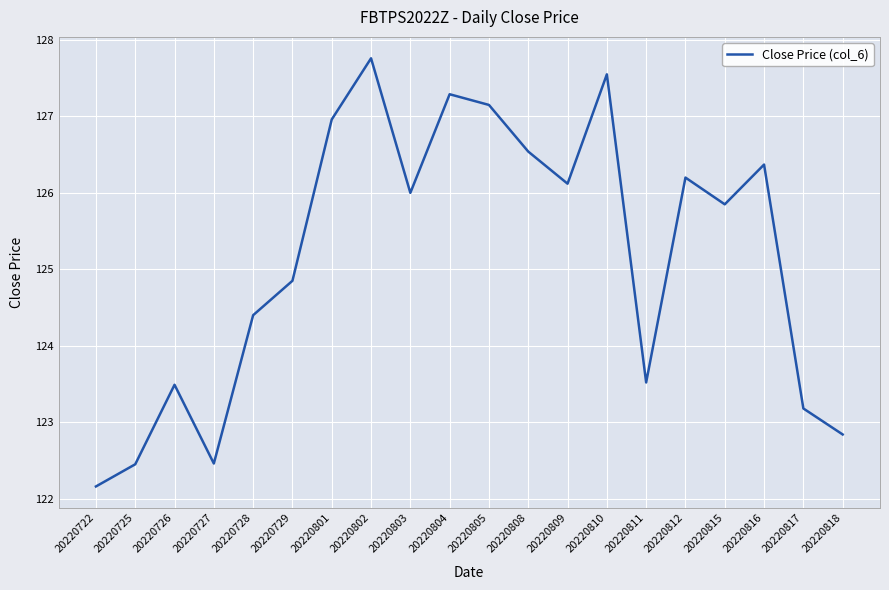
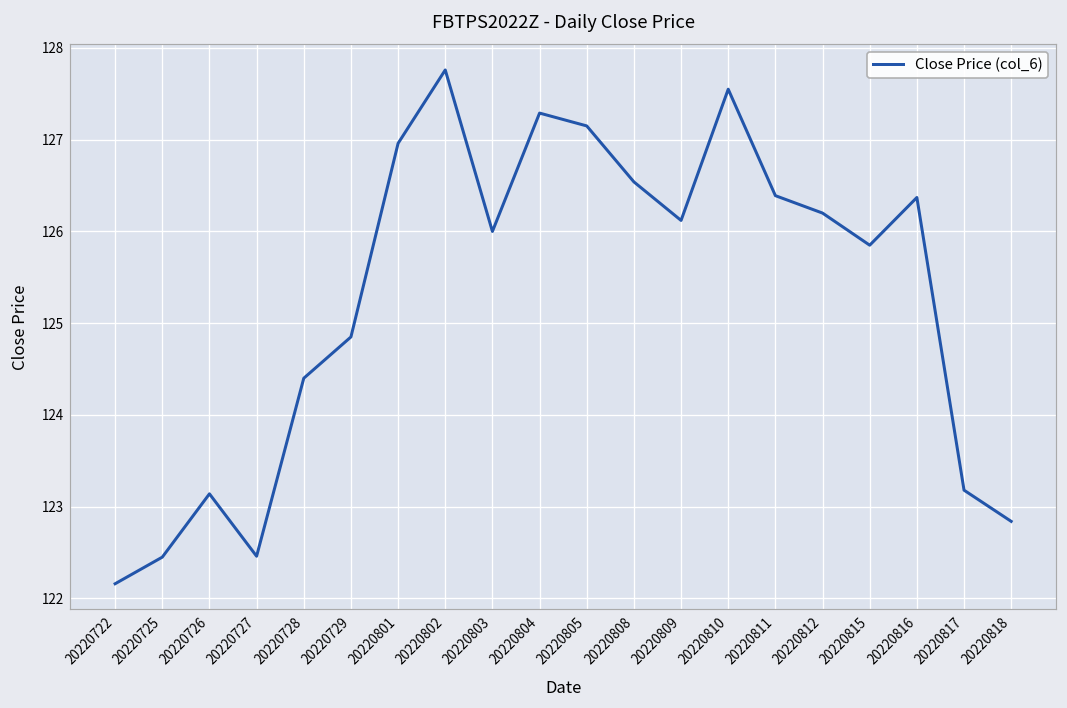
  {
    "20220722": 122.2,
    "20220725": 122.5,
-   "20220726": 123.5,
+   "20220726": 123.1,
    "20220727": 122.5,
    "20220728": 124.4,
    "20220729": 124.9,
    "20220801": 127.0,
    "20220802": 127.8,
    "20220803": 126.0,
    "20220804": 127.3,
    "20220805": 127.2,
    "20220808": 126.5,
    "20220809": 126.1,
    "20220810": 127.6,
-   "20220811": 123.5,
+   "20220811": 126.4,
    "20220812": 126.2,
    "20220815": 125.9,
    "20220816": 126.4,
    "20220817": 123.2,
    "20220818": 122.8
  }
